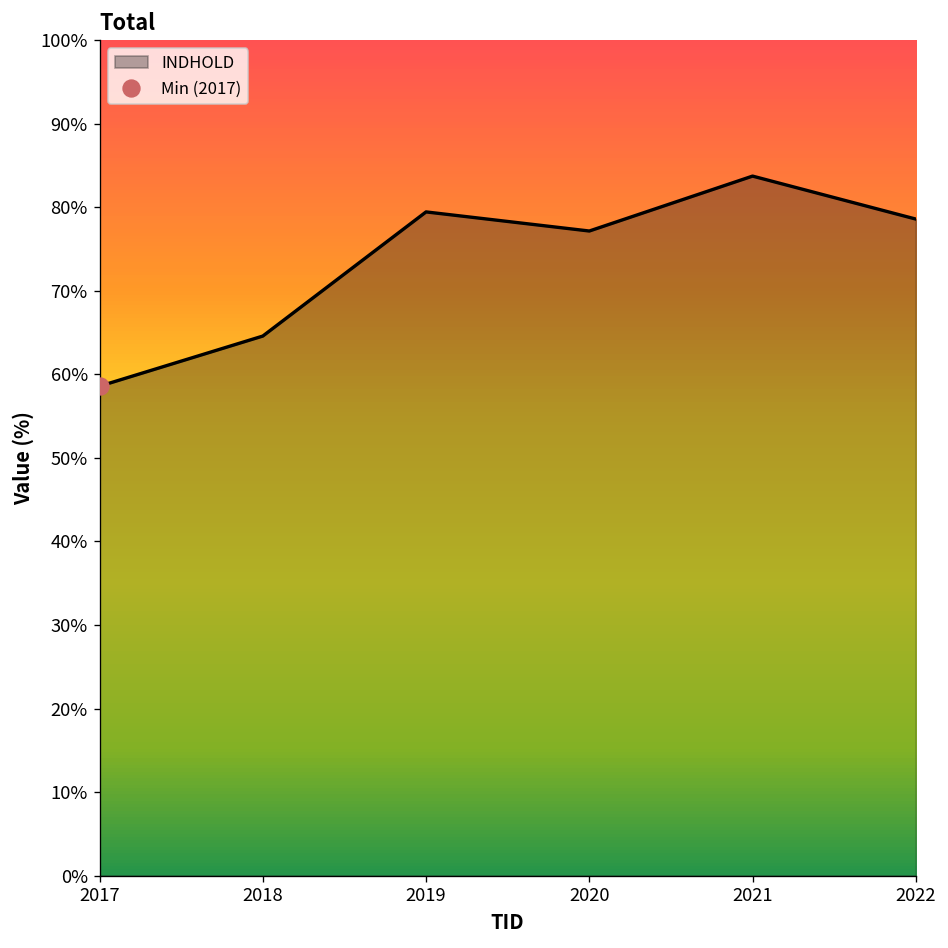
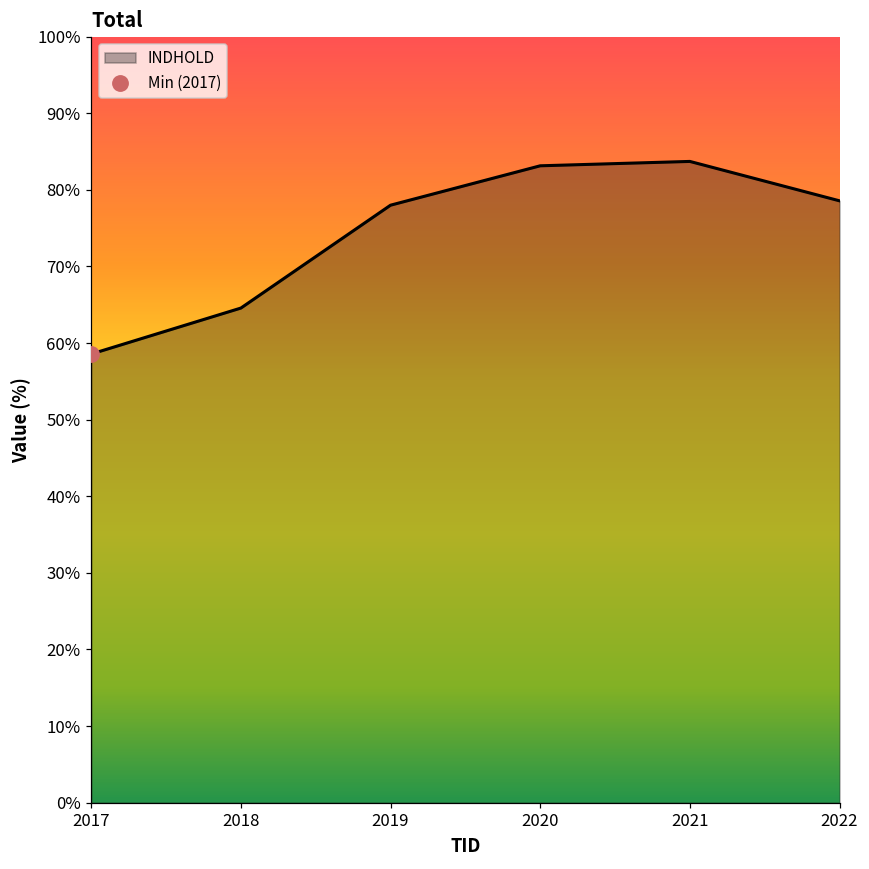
  {
    "INDHOLD": {
      "2018": "65%",
-     "2019": "79%",
-     "2020": "77%",
+     "2019": "78%",
+     "2020": "83%",
      "2021": "84%",
      "2022": "79%"
    }
  }
